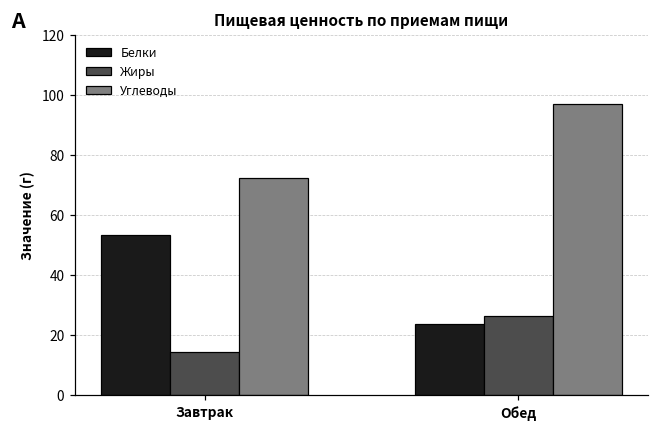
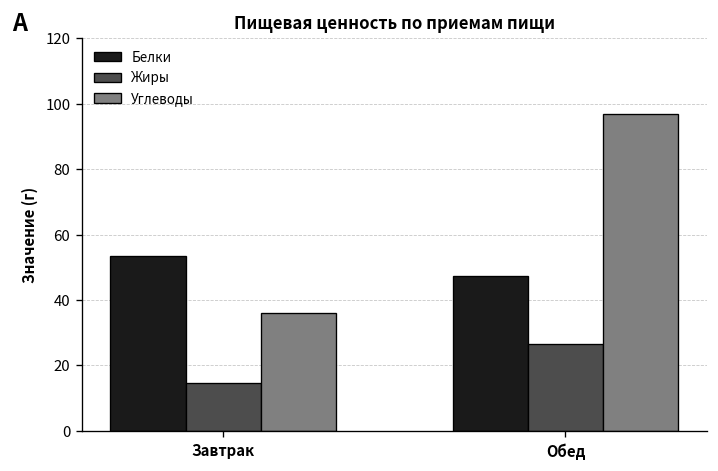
  {
    "Белки": {
      "Завтрак": 54,
-     "Обед": 24
+     "Обед": 47
    },
    "Жиры": {
      "Завтрак": 15,
      "Обед": 26
    },
    "Углеводы": {
-     "Завтрак": 72,
+     "Завтрак": 36,
      "Обед": 97
    }
  }
